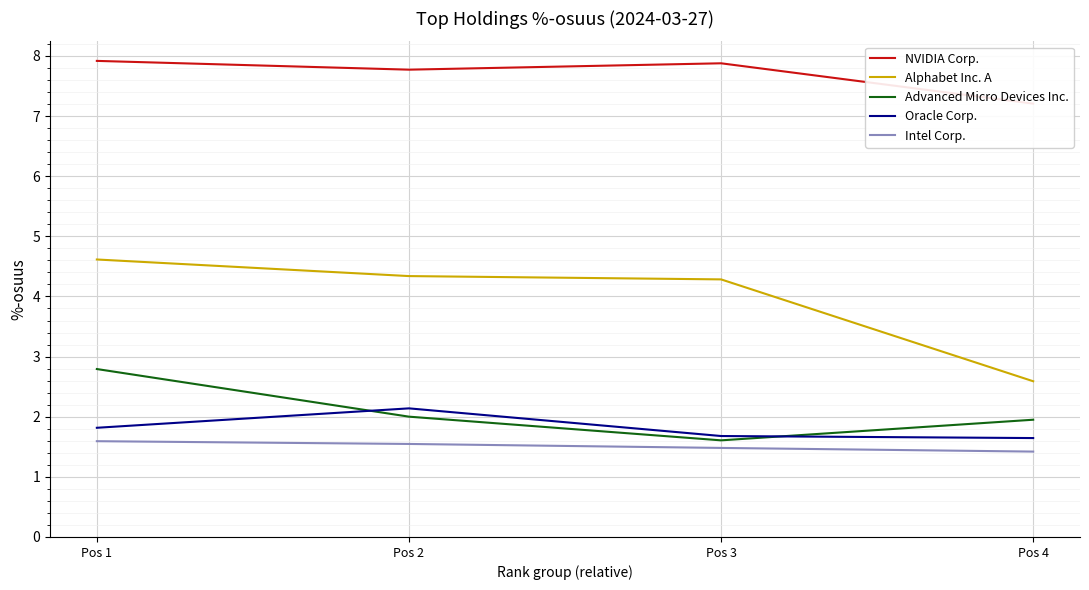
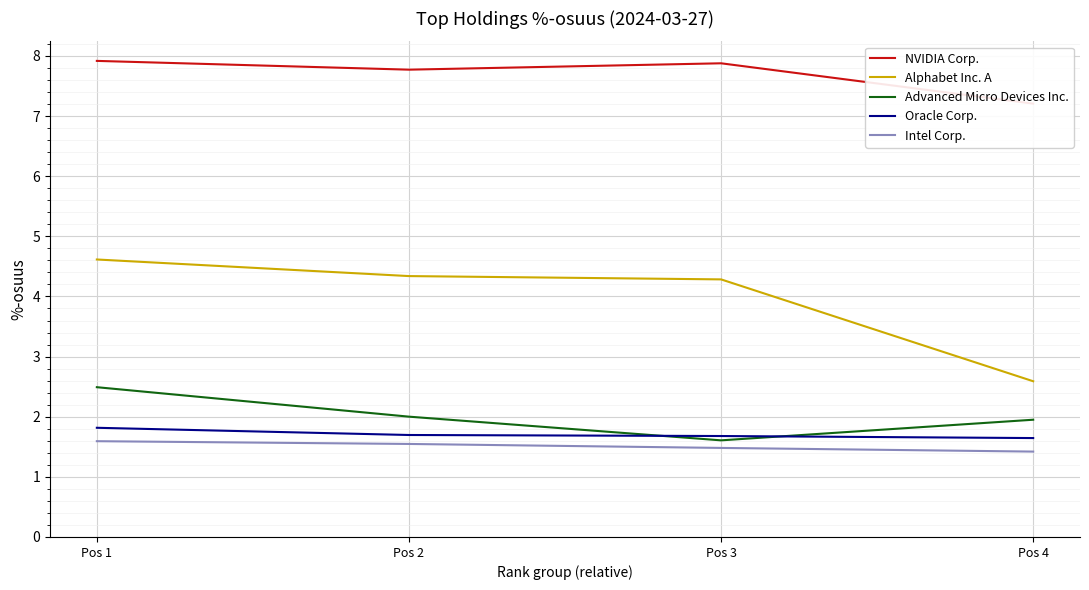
  {
    "NVIDIA Corp.": {
      "Pos 1": 7.9,
      "Pos 2": 7.8,
      "Pos 3": 7.9
    },
    "Alphabet Inc. A": {
      "Pos 1": 4.6,
      "Pos 2": 4.3,
      "Pos 3": 4.3,
      "Pos 4": 2.6
    },
    "Advanced Micro Devices Inc.": {
-     "Pos 1": 2.8,
+     "Pos 1": 2.5,
      "Pos 2": 2.0,
      "Pos 3": 1.6,
      "Pos 4": 2.0
    },
    "Oracle Corp.": {
      "Pos 1": 1.8,
-     "Pos 2": 2.1,
+     "Pos 2": 1.7,
      "Pos 3": 1.7,
      "Pos 4": 1.6
    },
    "Intel Corp.": {
      "Pos 1": 1.6,
      "Pos 2": 1.5,
      "Pos 3": 1.5,
      "Pos 4": 1.4
    }
  }
